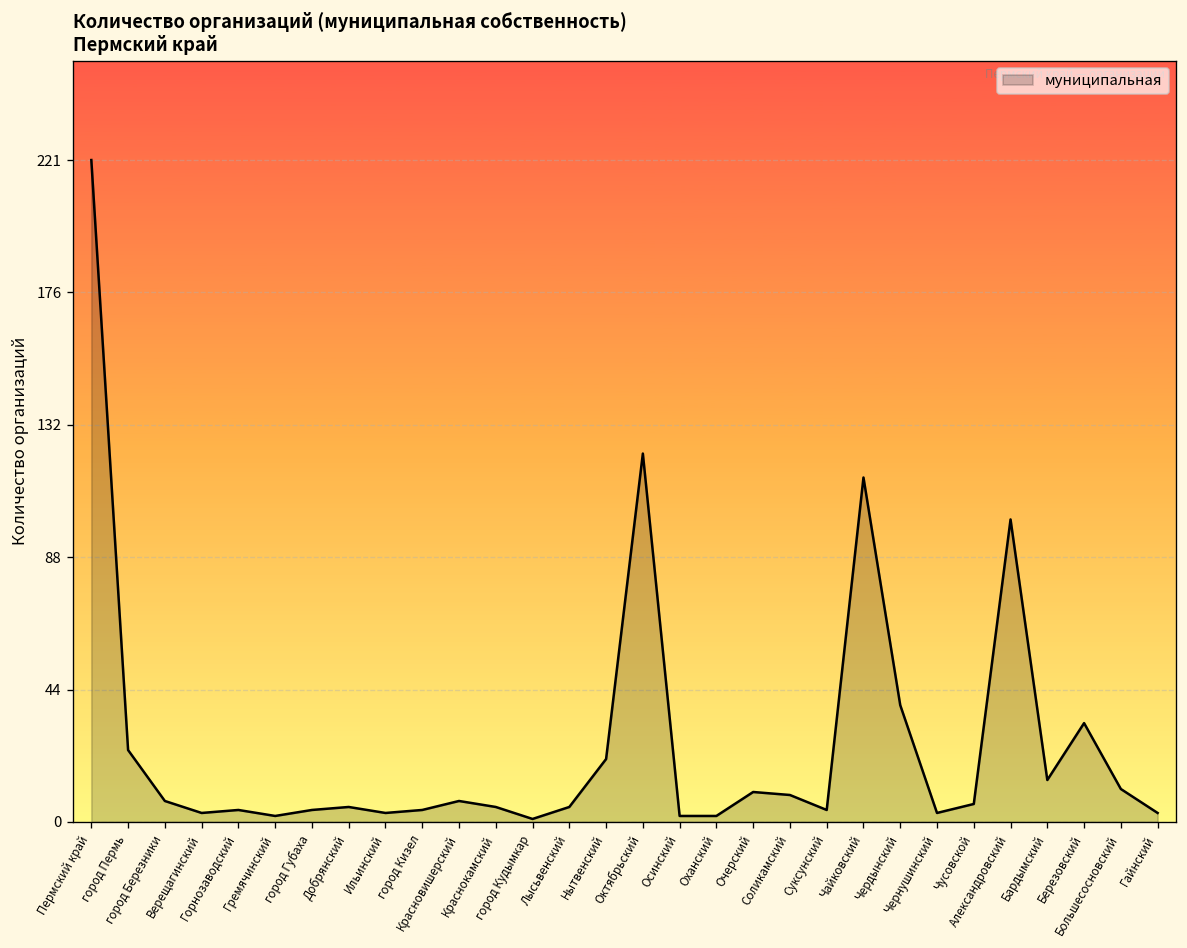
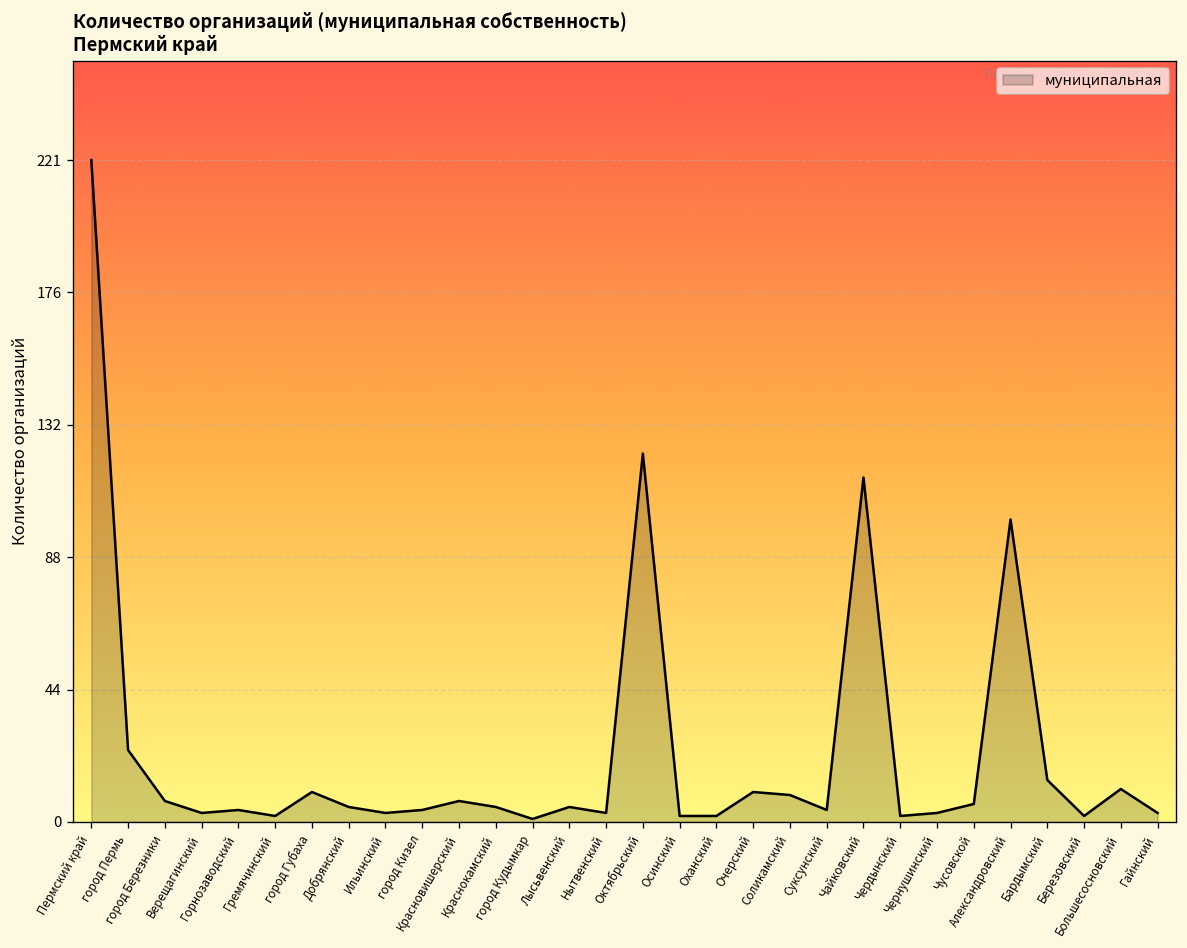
  {
    "Пермский край": 221,
    "город Пермь": 24,
    "город Березники": 7,
    "Верещагинский": 3,
    "Горнозаводский": 4,
    "Гремячинский": 2,
-   "город Губаха": 4,
+   "город Губаха": 10,
    "Добрянский": 5,
    "Ильинский": 3,
    "город Кизел": 4,
    "Красновишерский": 7,
    "Краснокамский": 5,
    "город Кудымкар": 1,
    "Лысьвенский": 5,
-   "Нытвенский": 21,
+   "Нытвенский": 3,
    "Октябрьский": 123,
    "Осинский": 2,
    "Оханский": 2,
    "Очерский": 10,
    "Соликамский": 9,
    "Суксунский": 4,
    "Чайковский": 115,
-   "Чердынский": 39,
+   "Чердынский": 2,
    "Чернушинский": 3,
    "Чусовской": 6,
    "Александровский": 101,
    "Бардымский": 14,
-   "Березовский": 33,
+   "Березовский": 2,
    "Большесосновский": 11,
    "Гайнский": 3
  }
